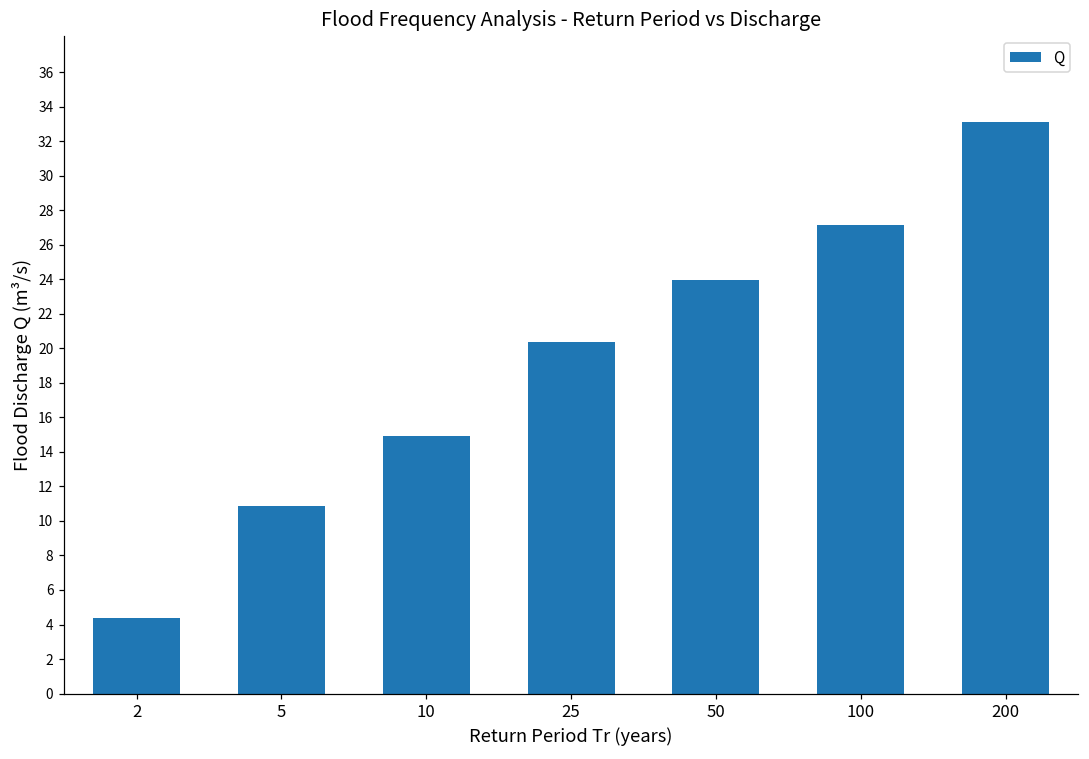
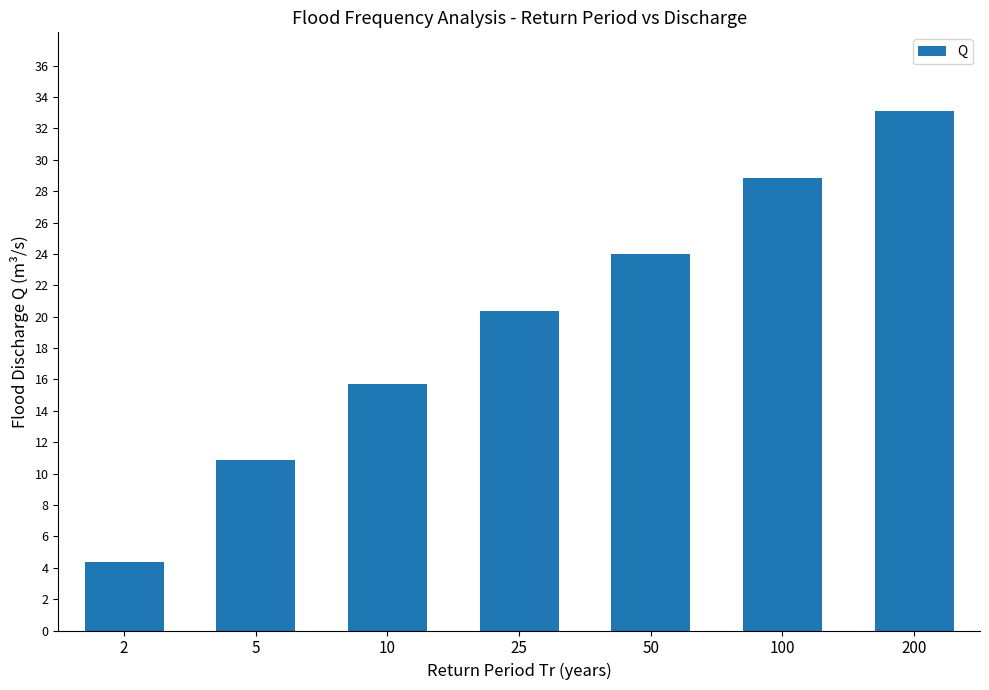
  {
    "2": 4.4,
    "5": 10.8,
-   "10": 14.9,
+   "10": 15.7,
    "25": 20.4,
    "50": 24.0,
-   "100": 27.1,
+   "100": 28.8,
    "200": 33.1
  }
